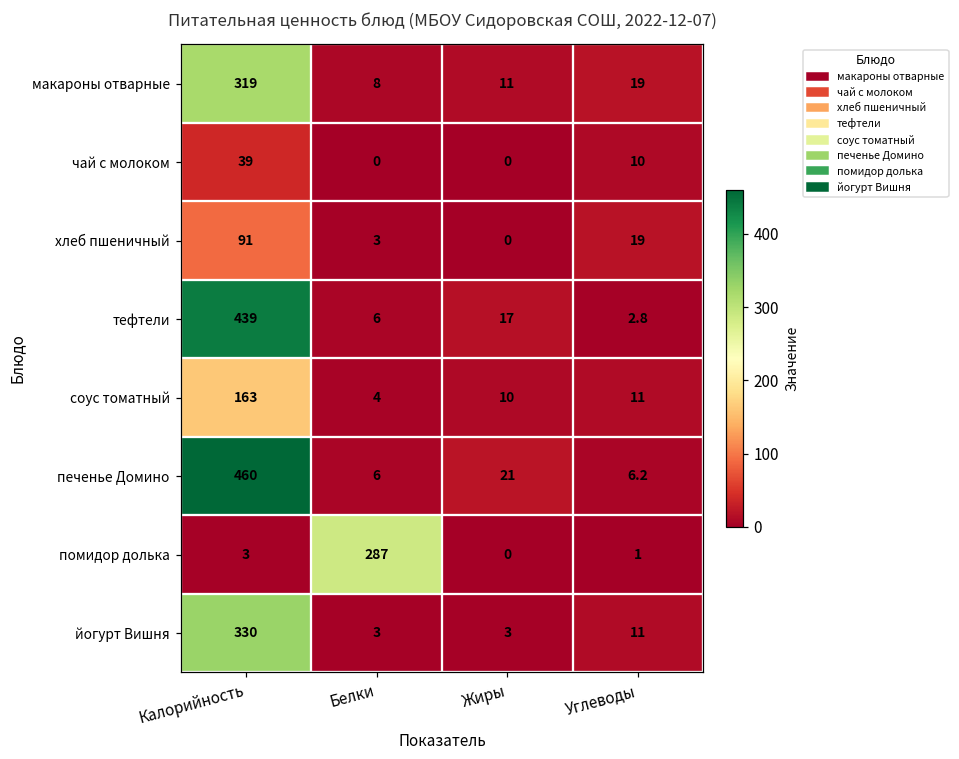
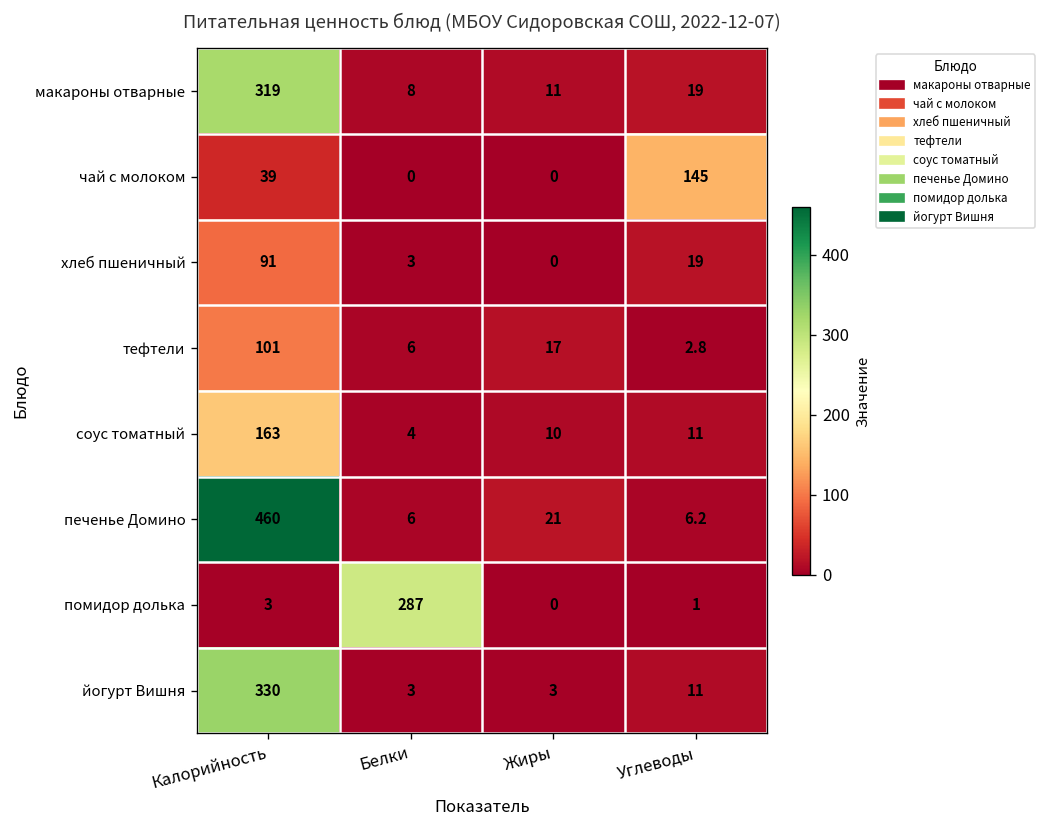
  {
    "макароны отварные": {
      "Калорийность": 319,
      "Белки": 8,
      "Жиры": 11,
      "Углеводы": 19
    },
    "чай с молоком": {
      "Калорийность": 39,
      "Белки": 0,
      "Жиры": 0,
-     "Углеводы": 10
+     "Углеводы": 145
    },
    "хлеб пшеничный": {
      "Калорийность": 91,
      "Белки": 3,
      "Жиры": 0,
      "Углеводы": 19
    },
    "тефтели": {
-     "Калорийность": 439,
+     "Калорийность": 101,
      "Белки": 6,
      "Жиры": 17,
      "Углеводы": 2.8
    },
    "соус томатный": {
      "Калорийность": 163,
      "Белки": 4,
      "Жиры": 10,
      "Углеводы": 11
    },
    "печенье Домино": {
      "Калорийность": 460,
      "Белки": 6,
      "Жиры": 21,
      "Углеводы": 6.2
    },
    "помидор долька": {
      "Калорийность": 3,
      "Белки": 287,
      "Жиры": 0,
      "Углеводы": 1
    },
    "йогурт Вишня": {
      "Калорийность": 330,
      "Белки": 3,
      "Жиры": 3,
      "Углеводы": 11
    }
  }
